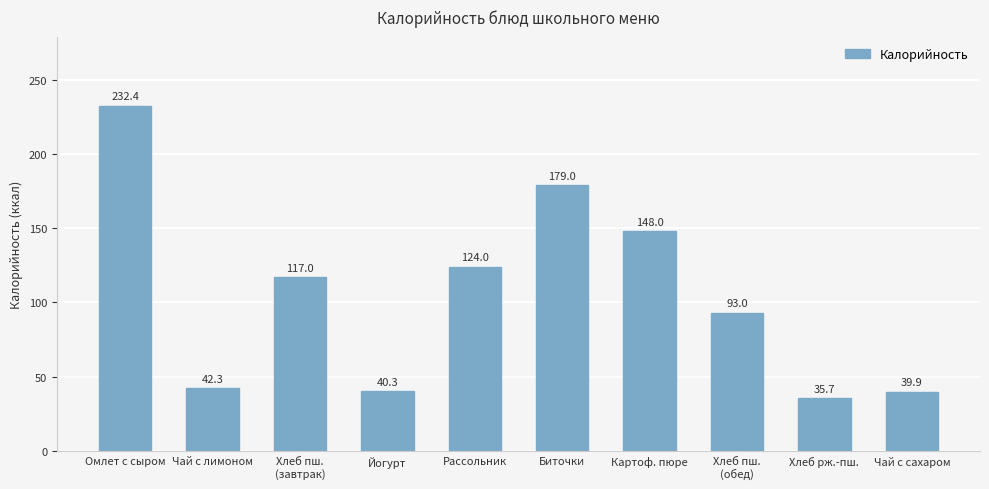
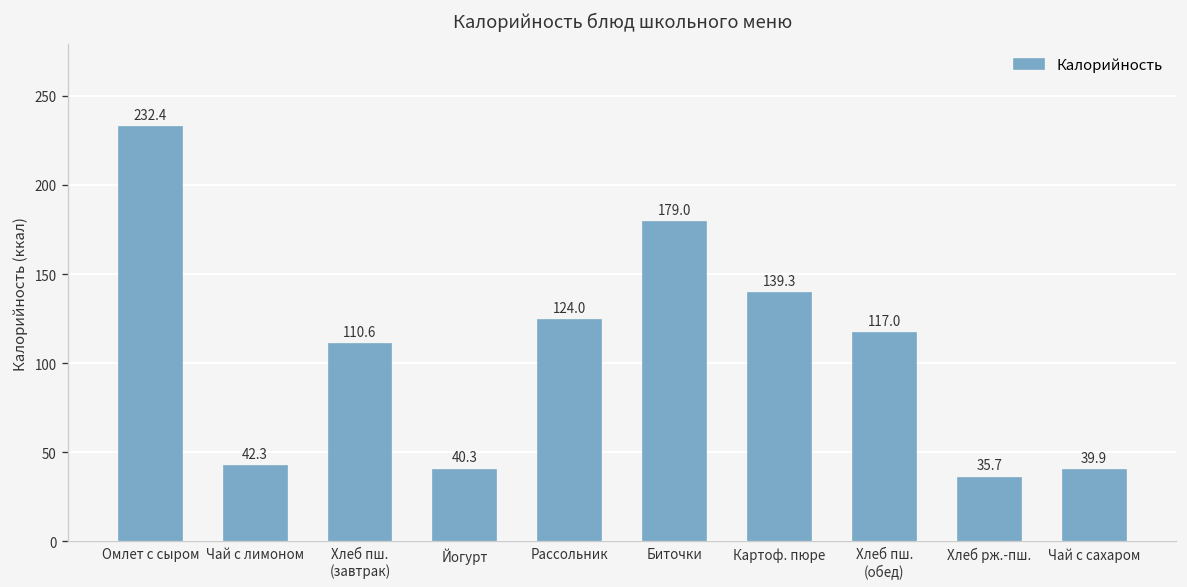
  {
    "Омлет с сыром": 232.4,
    "Чай с лимоном": 42.3,
-   "Хлеб пш. (завтрак)": 117.0,
+   "Хлеб пш. (завтрак)": 110.6,
    "Йогурт": 40.3,
    "Рассольник": 124.0,
    "Биточки": 179.0,
-   "Картоф. пюре": 148.0,
-   "Хлеб пш. (обед)": 93.0,
+   "Картоф. пюре": 139.3,
+   "Хлеб пш. (обед)": 117.0,
    "Хлеб рж.-пш.": 35.7,
    "Чай с сахаром": 39.9
  }
